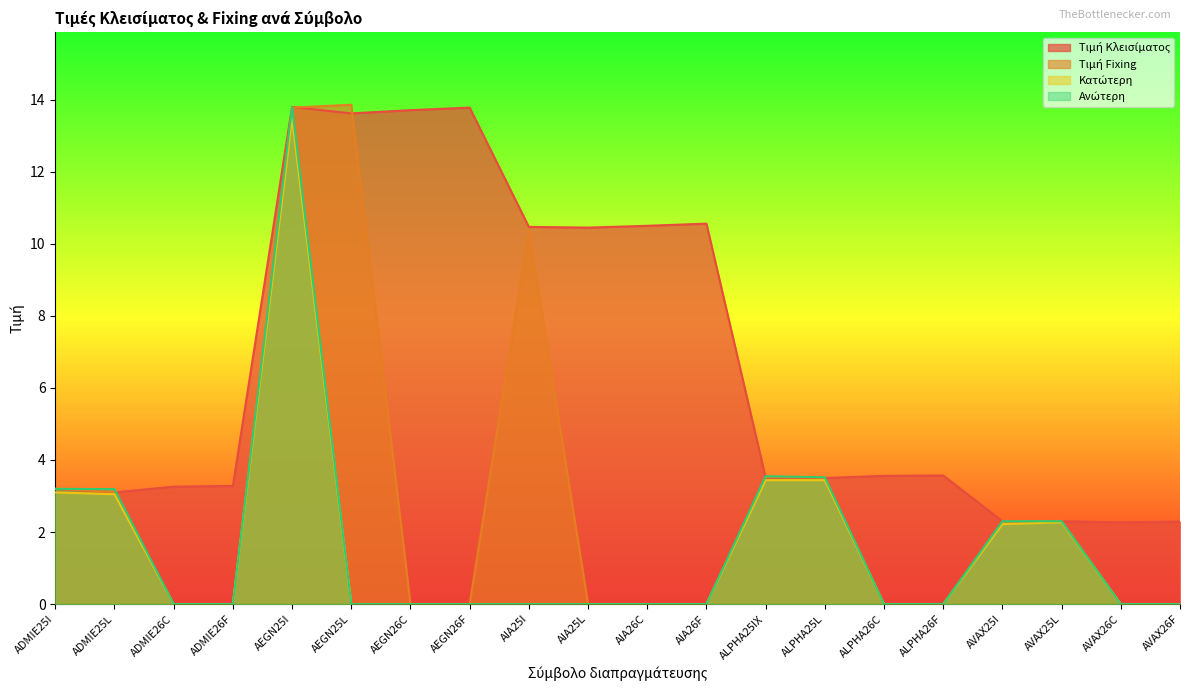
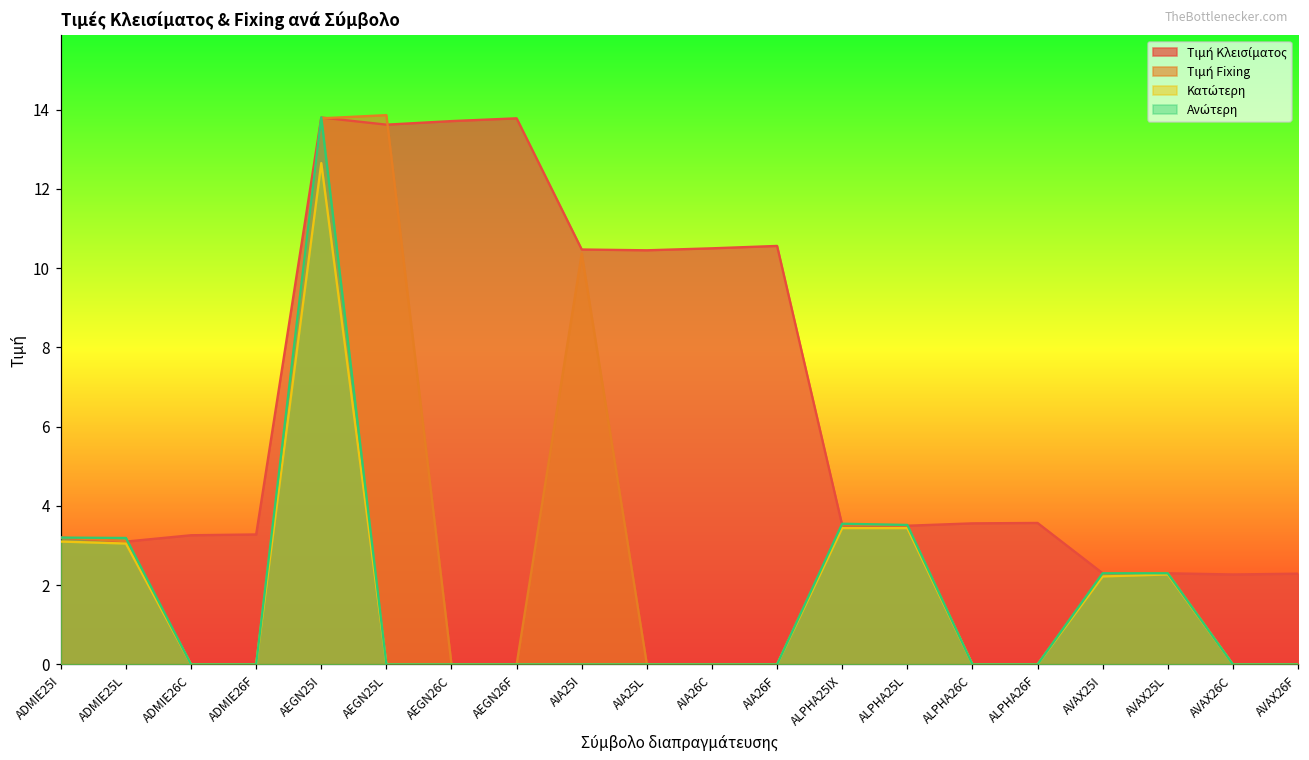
  {
    "Κατώτερη": {
      "ADMIE25I": 3.1,
-     "AEGN25I": 13.5,
+     "AEGN25I": 12.7,
      "ALPHA25IX": 3.4
    },
    "Ανώτερη": {
      "ADMIE25L": 3.2
    }
  }
